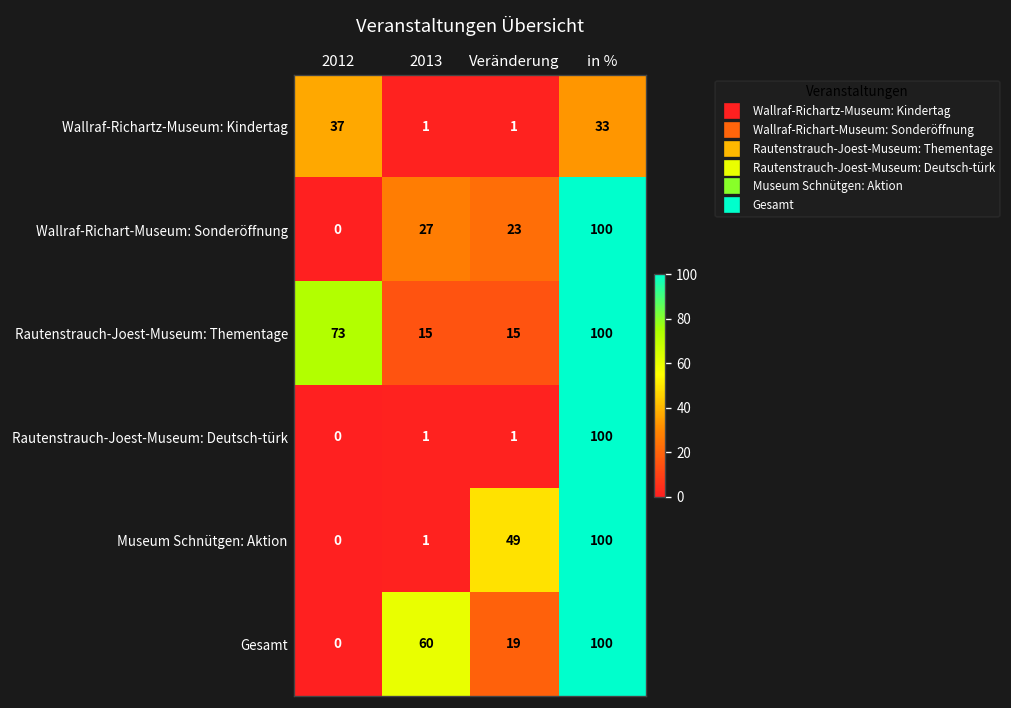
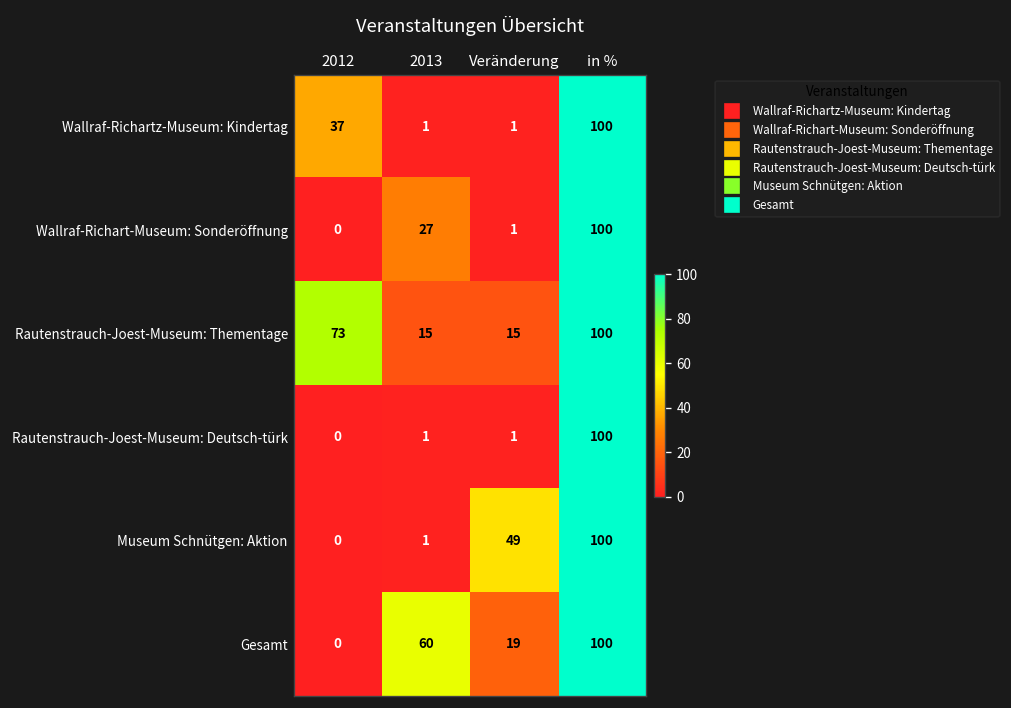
  {
    "Wallraf-Richartz-Museum: Kindertag": {
      "2012": 37,
      "2013": 1,
      "Veränderung": 1,
-     "in %": 33
+     "in %": 100
    },
    "Wallraf-Richart-Museum: Sonderöffnung": {
      "2012": 0,
      "2013": 27,
-     "Veränderung": 23,
+     "Veränderung": 1,
      "in %": 100
    },
    "Rautenstrauch-Joest-Museum: Thementage": {
      "2012": 73,
      "2013": 15,
      "Veränderung": 15,
      "in %": 100
    },
    "Rautenstrauch-Joest-Museum: Deutsch-türk": {
      "2012": 0,
      "2013": 1,
      "Veränderung": 1,
      "in %": 100
    },
    "Museum Schnütgen: Aktion": {
      "2012": 0,
      "2013": 1,
      "Veränderung": 49,
      "in %": 100
    },
    "Gesamt": {
      "2012": 0,
      "2013": 60,
      "Veränderung": 19,
      "in %": 100
    }
  }
